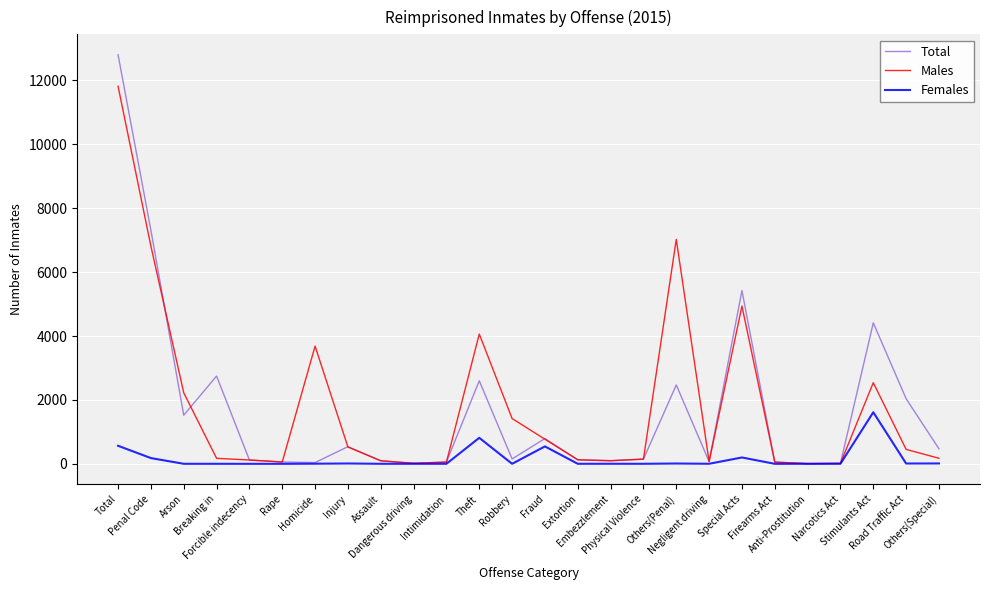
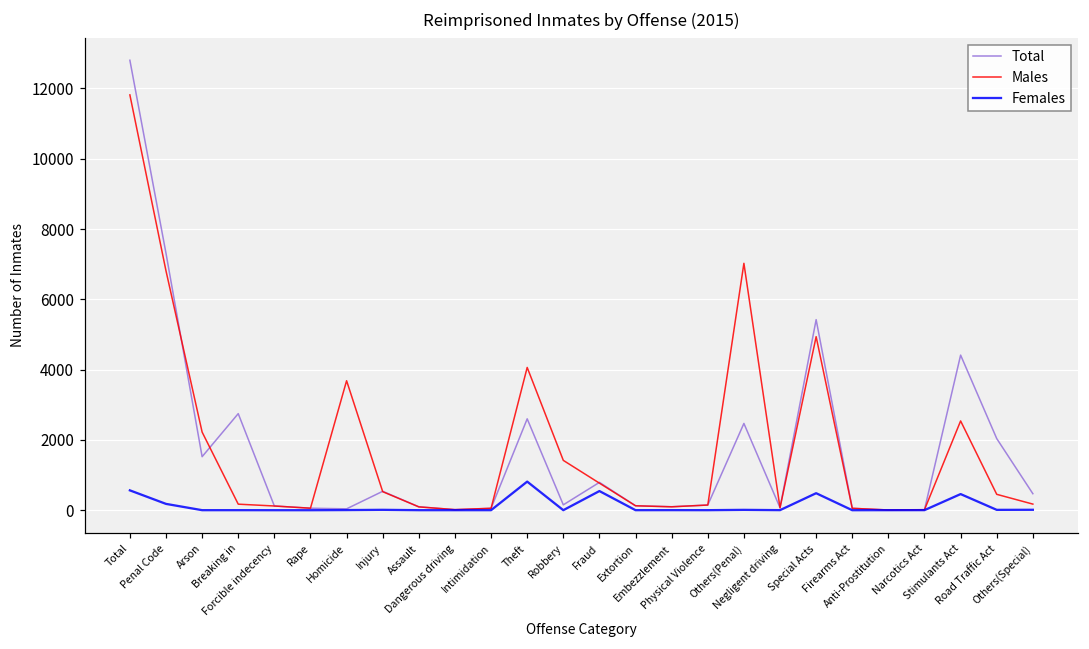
  {
    "Total": {
      "Total": 12800,
      "Penal Code": 7300,
      "Arson": 1500,
      "Breaking in": 2700,
      "Theft": 2600,
      "Robbery": 200,
      "Others(Penal)": 2500,
      "Special Acts": 5400,
      "Stimulants Act": 4400,
      "Road Traffic Act": 2000,
      "Others(Special)": 500
    },
    "Males": {
      "Total": 11800,
      "Penal Code": 6800,
      "Arson": 2200,
      "Breaking in": 200,
      "Homicide": 3700,
      "Theft": 4100,
      "Robbery": 1400,
      "Others(Penal)": 7000,
      "Special Acts": 4900,
      "Stimulants Act": 2500,
      "Road Traffic Act": 500,
      "Others(Special)": 200
    },
    "Females": {
      "Total": 600,
      "Penal Code": 200,
      "Arson": 0,
      "Breaking in": 0,
      "Forcible indecency": 0,
      "Injury": 0,
      "Assault": 0,
      "Theft": 800,
      "Robbery": 0,
      "Fraud": 500,
      "Extortion": 0,
      "Embezzlement": 0,
      "Physical Violence": 0,
      "Others(Penal)": 0,
-     "Special Acts": 200,
-     "Stimulants Act": 1600,
+     "Special Acts": 500,
+     "Stimulants Act": 500,
      "Road Traffic Act": 0,
      "Others(Special)": 0
    }
  }
